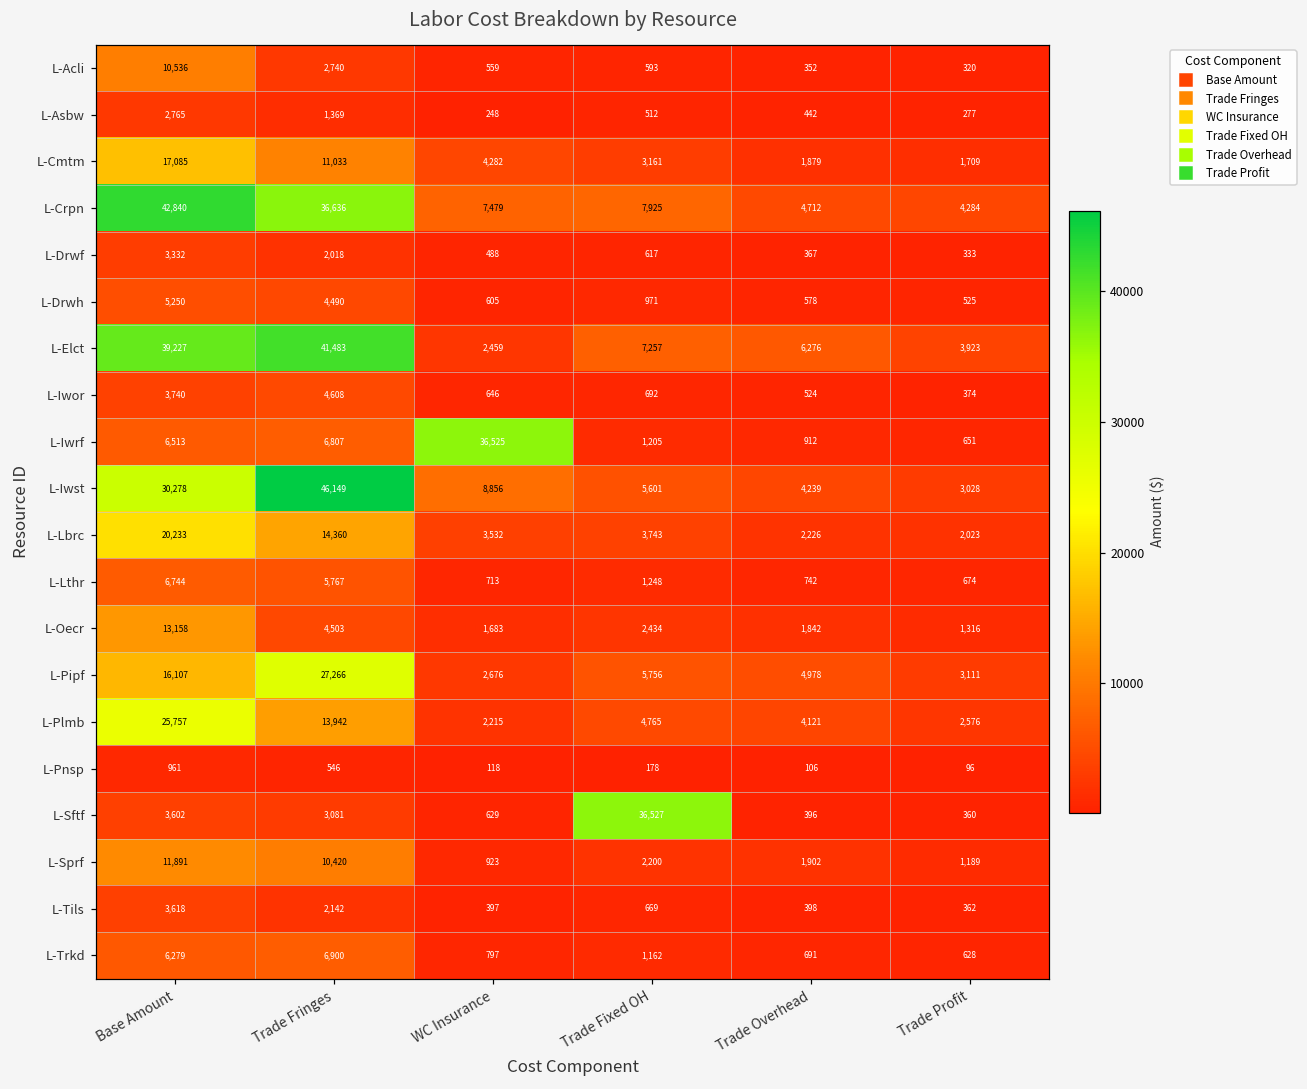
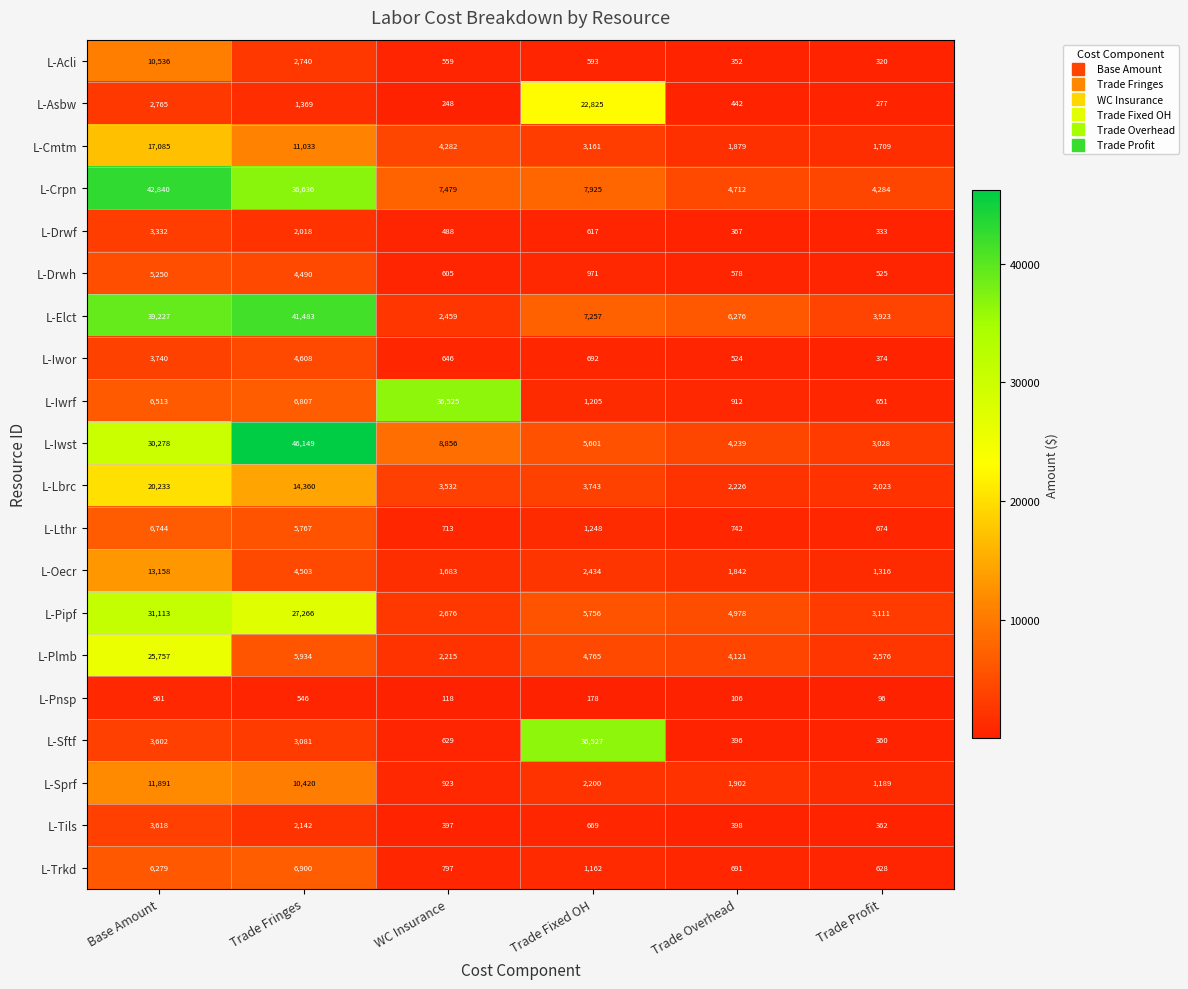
  {
    "L-Acli": {
      "Base Amount": "10,536",
      "Trade Fringes": "2,740",
      "WC Insurance": "559",
      "Trade Fixed OH": "593",
      "Trade Overhead": "352",
      "Trade Profit": "320"
    },
    "L-Asbw": {
      "Base Amount": "2,765",
      "Trade Fringes": "1,369",
      "WC Insurance": "248",
-     "Trade Fixed OH": "512",
+     "Trade Fixed OH": "22,825",
      "Trade Overhead": "442",
      "Trade Profit": "277"
    },
    "L-Cmtm": {
      "Base Amount": "17,085",
      "Trade Fringes": "11,033",
      "WC Insurance": "4,282",
      "Trade Fixed OH": "3,161",
      "Trade Overhead": "1,879",
      "Trade Profit": "1,709"
    },
    "L-Crpn": {
      "Base Amount": "42,840",
      "Trade Fringes": "36,636",
      "WC Insurance": "7,479",
      "Trade Fixed OH": "7,925",
      "Trade Overhead": "4,712",
      "Trade Profit": "4,284"
    },
    "L-Drwf": {
      "Base Amount": "3,332",
      "Trade Fringes": "2,018",
      "WC Insurance": "488",
      "Trade Fixed OH": "617",
      "Trade Overhead": "367",
      "Trade Profit": "333"
    },
    "L-Drwh": {
      "Base Amount": "5,250",
      "Trade Fringes": "4,490",
      "WC Insurance": "605",
      "Trade Fixed OH": "971",
      "Trade Overhead": "578",
      "Trade Profit": "525"
    },
    "L-Elct": {
      "Base Amount": "39,227",
      "Trade Fringes": "41,483",
      "WC Insurance": "2,459",
      "Trade Fixed OH": "7,257",
      "Trade Overhead": "6,276",
      "Trade Profit": "3,923"
    },
    "L-Iwor": {
      "Base Amount": "3,740",
      "Trade Fringes": "4,608",
      "WC Insurance": "646",
      "Trade Fixed OH": "692",
      "Trade Overhead": "524",
      "Trade Profit": "374"
    },
    "L-Iwrf": {
      "Base Amount": "6,513",
      "Trade Fringes": "6,807",
      "WC Insurance": "36,525",
      "Trade Fixed OH": "1,205",
      "Trade Overhead": "912",
      "Trade Profit": "651"
    },
    "L-Iwst": {
      "Base Amount": "30,278",
      "Trade Fringes": "46,149",
      "WC Insurance": "8,856",
      "Trade Fixed OH": "5,601",
      "Trade Overhead": "4,239",
      "Trade Profit": "3,028"
    },
    "L-Lbrc": {
      "Base Amount": "20,233",
      "Trade Fringes": "14,360",
      "WC Insurance": "3,532",
      "Trade Fixed OH": "3,743",
      "Trade Overhead": "2,226",
      "Trade Profit": "2,023"
    },
    "L-Lthr": {
      "Base Amount": "6,744",
      "Trade Fringes": "5,767",
      "WC Insurance": "713",
      "Trade Fixed OH": "1,248",
      "Trade Overhead": "742",
      "Trade Profit": "674"
    },
    "L-Oecr": {
      "Base Amount": "13,158",
      "Trade Fringes": "4,503",
      "WC Insurance": "1,683",
      "Trade Fixed OH": "2,434",
      "Trade Overhead": "1,842",
      "Trade Profit": "1,316"
    },
    "L-Pipf": {
-     "Base Amount": "16,107",
+     "Base Amount": "31,113",
      "Trade Fringes": "27,266",
      "WC Insurance": "2,676",
      "Trade Fixed OH": "5,756",
      "Trade Overhead": "4,978",
      "Trade Profit": "3,111"
    },
    "L-Plmb": {
      "Base Amount": "25,757",
-     "Trade Fringes": "13,942",
+     "Trade Fringes": "5,934",
      "WC Insurance": "2,215",
      "Trade Fixed OH": "4,765",
      "Trade Overhead": "4,121",
      "Trade Profit": "2,576"
    },
    "L-Pnsp": {
      "Base Amount": "961",
      "Trade Fringes": "546",
      "WC Insurance": "118",
      "Trade Fixed OH": "178",
      "Trade Overhead": "106",
      "Trade Profit": "96"
    },
    "L-Sftf": {
      "Base Amount": "3,602",
      "Trade Fringes": "3,081",
      "WC Insurance": "629",
      "Trade Fixed OH": "36,527",
      "Trade Overhead": "396",
      "Trade Profit": "360"
    },
    "L-Sprf": {
      "Base Amount": "11,891",
      "Trade Fringes": "10,420",
      "WC Insurance": "923",
      "Trade Fixed OH": "2,200",
      "Trade Overhead": "1,902",
      "Trade Profit": "1,189"
    },
    "L-Tils": {
      "Base Amount": "3,618",
      "Trade Fringes": "2,142",
      "WC Insurance": "397",
      "Trade Fixed OH": "669",
      "Trade Overhead": "398",
      "Trade Profit": "362"
    },
    "L-Trkd": {
      "Base Amount": "6,279",
      "Trade Fringes": "6,900",
      "WC Insurance": "797",
      "Trade Fixed OH": "1,162",
      "Trade Overhead": "691",
      "Trade Profit": "628"
    }
  }
